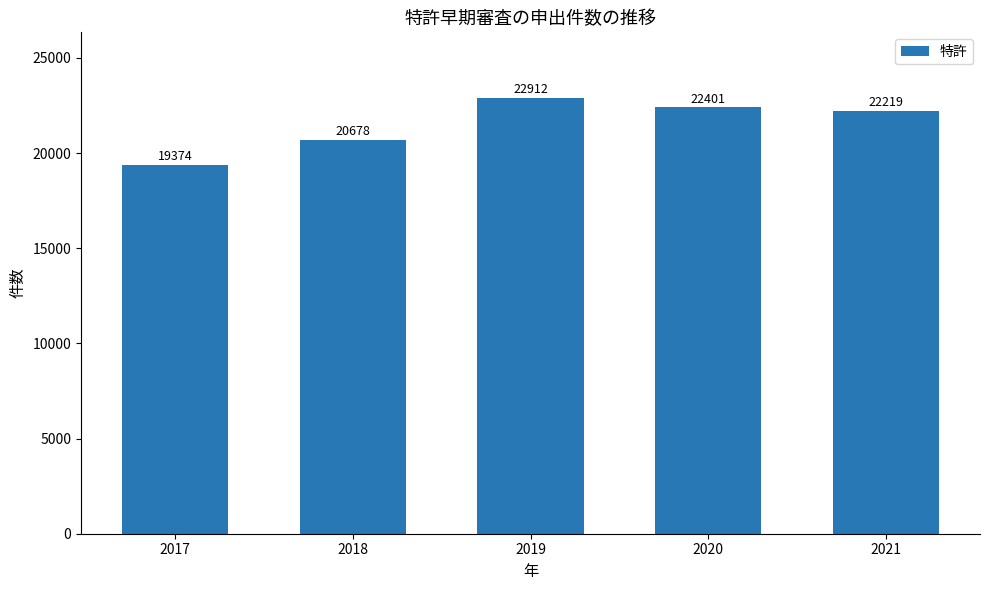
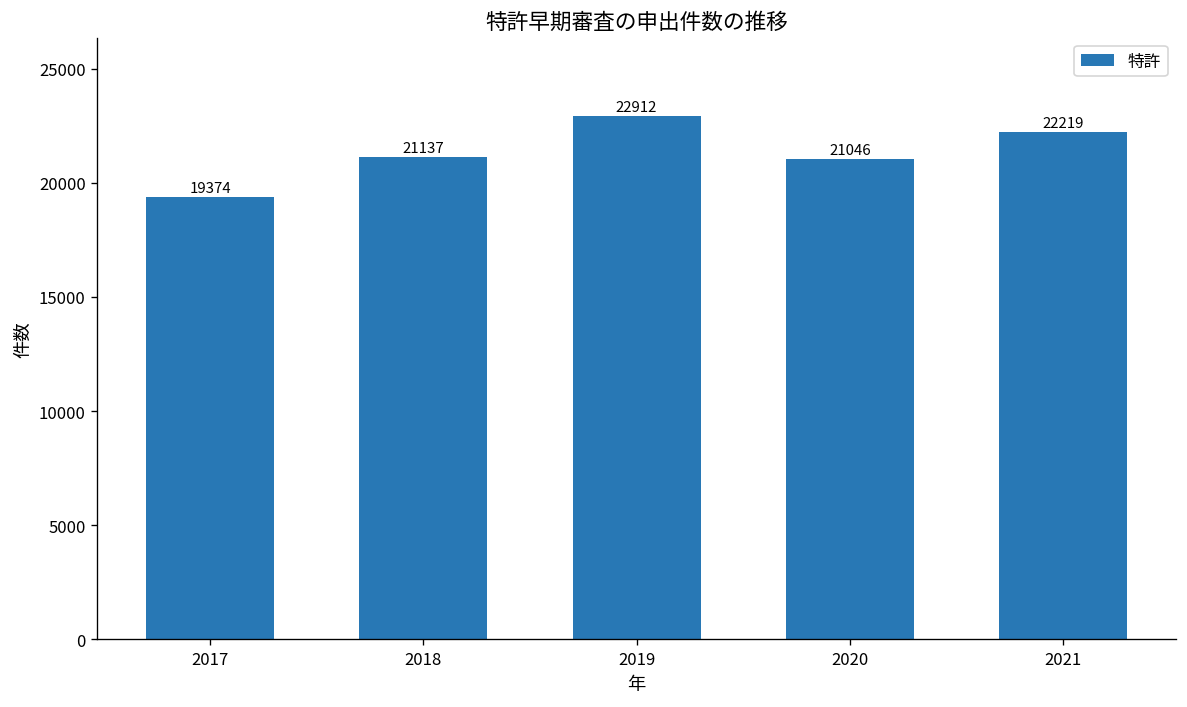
  {
    "2017": 19374,
-   "2018": 20678,
+   "2018": 21137,
    "2019": 22912,
-   "2020": 22401,
+   "2020": 21046,
    "2021": 22219
  }
